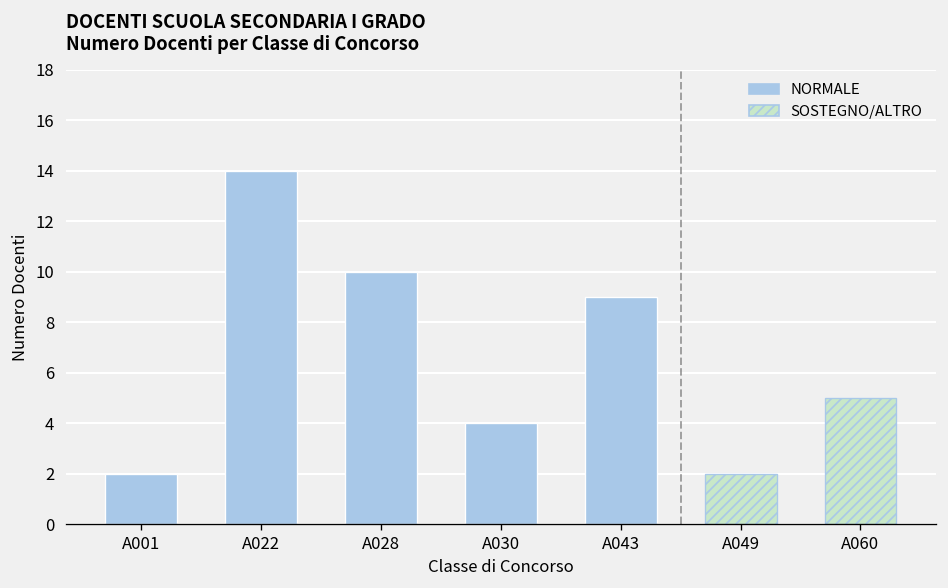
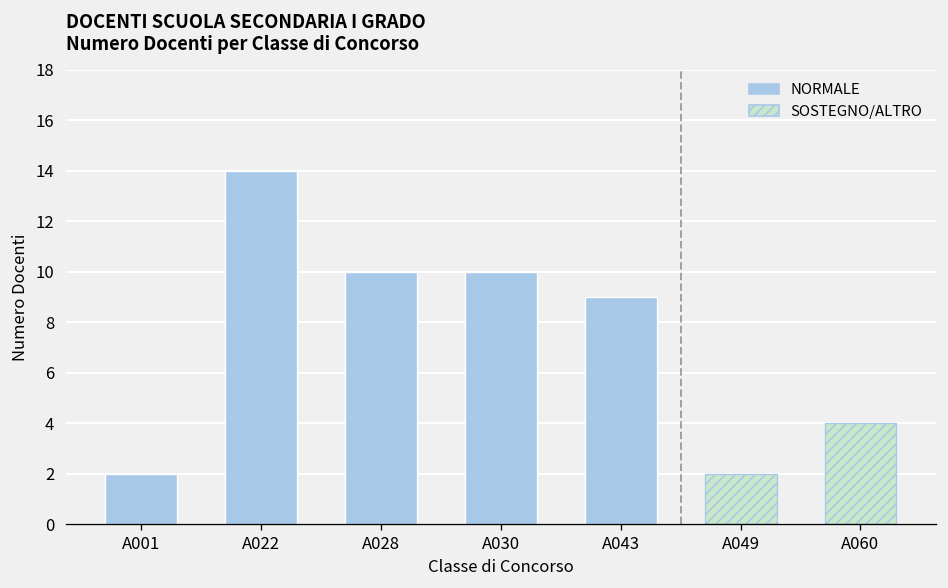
  {
    "A001": 2,
    "A022": 14,
    "A028": 10,
-   "A030": 4,
+   "A030": 10,
    "A043": 9,
    "A049": 2,
-   "A060": 5
+   "A060": 4
  }
